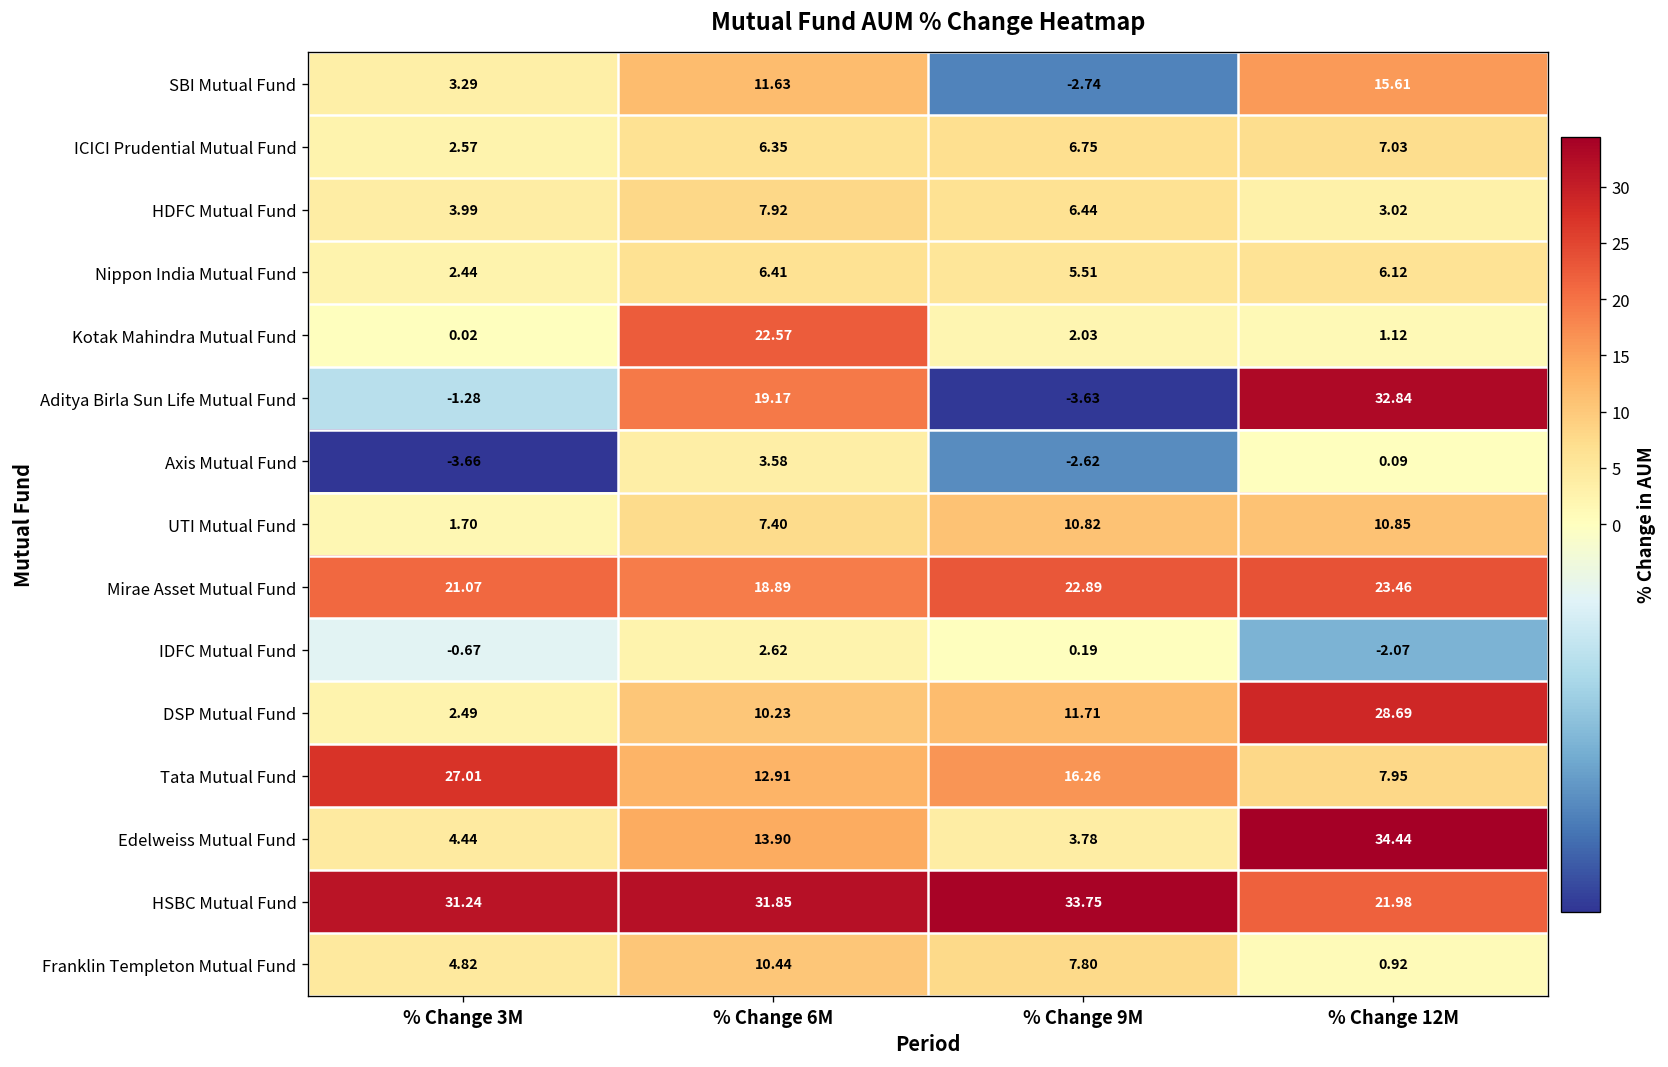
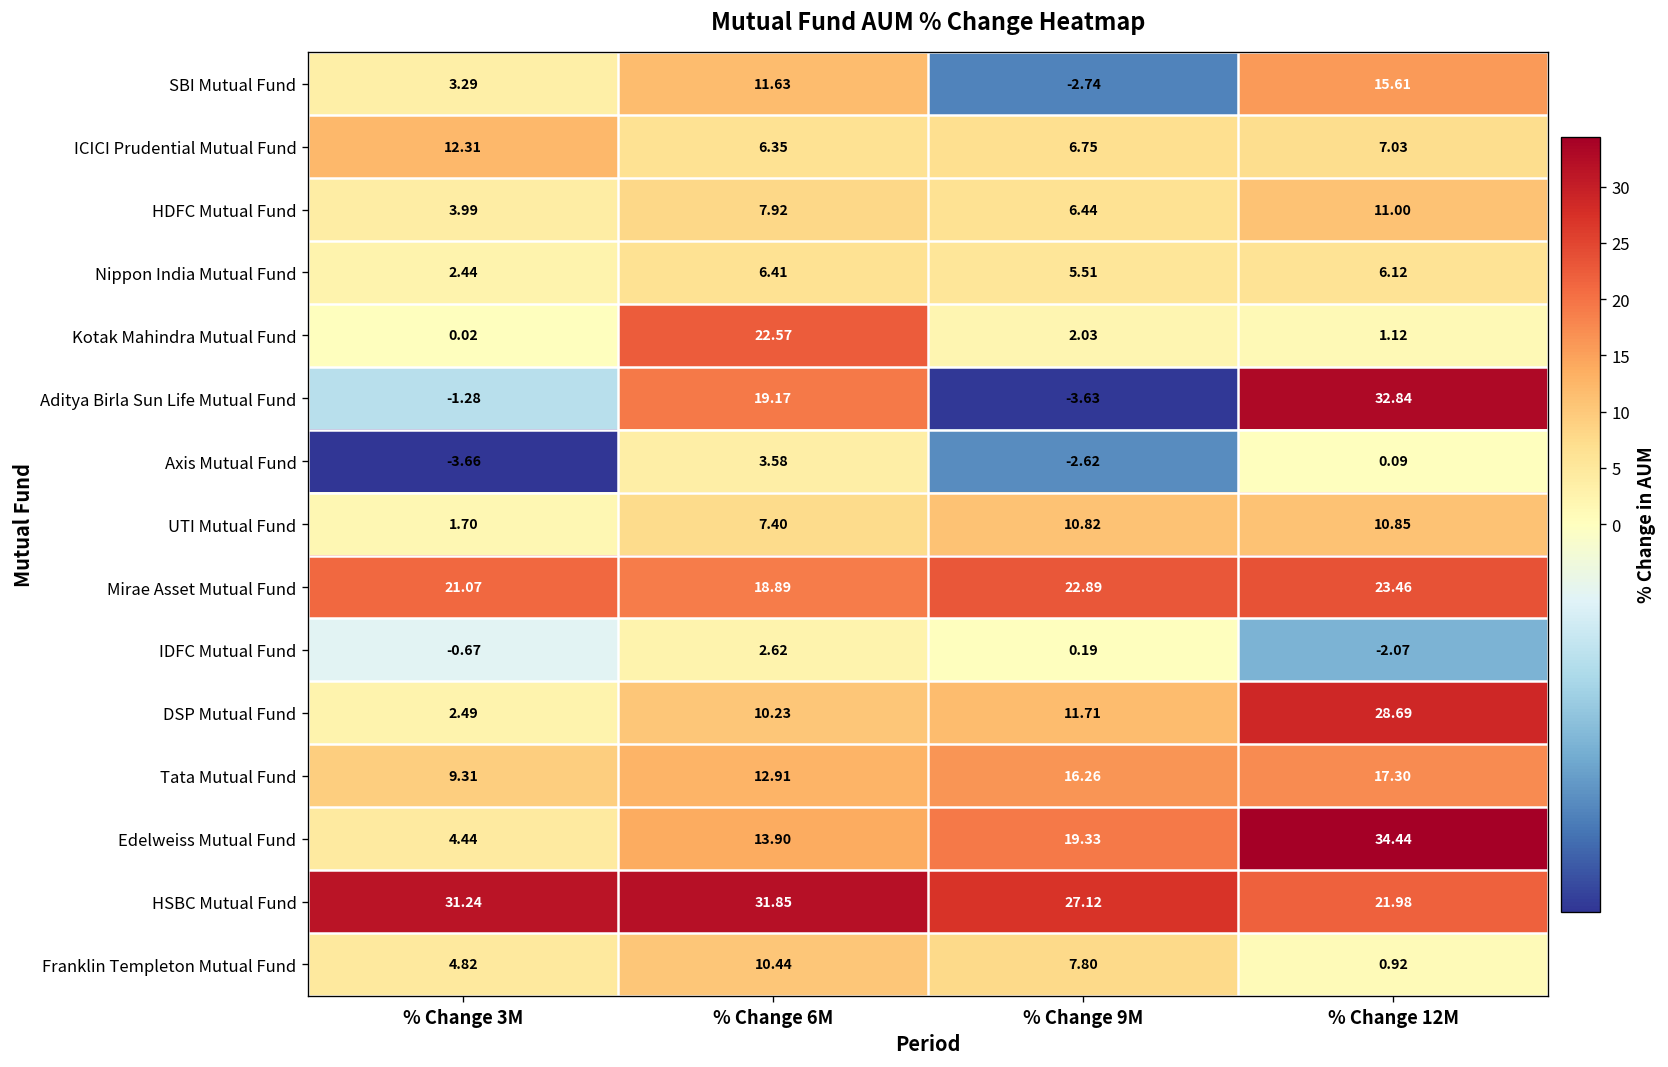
  {
    "SBI Mutual Fund": {
      "% Change 3M": 3.29,
      "% Change 6M": 11.63,
      "% Change 9M": -2.74,
      "% Change 12M": 15.61
    },
    "ICICI Prudential Mutual Fund": {
-     "% Change 3M": 2.57,
+     "% Change 3M": 12.31,
      "% Change 6M": 6.35,
      "% Change 9M": 6.75,
      "% Change 12M": 7.03
    },
    "HDFC Mutual Fund": {
      "% Change 3M": 3.99,
      "% Change 6M": 7.92,
      "% Change 9M": 6.44,
-     "% Change 12M": 3.02
+     "% Change 12M": 11.00
    },
    "Nippon India Mutual Fund": {
      "% Change 3M": 2.44,
      "% Change 6M": 6.41,
      "% Change 9M": 5.51,
      "% Change 12M": 6.12
    },
    "Kotak Mahindra Mutual Fund": {
      "% Change 3M": 0.02,
      "% Change 6M": 22.57,
      "% Change 9M": 2.03,
      "% Change 12M": 1.12
    },
    "Aditya Birla Sun Life Mutual Fund": {
      "% Change 3M": -1.28,
      "% Change 6M": 19.17,
      "% Change 9M": -3.63,
      "% Change 12M": 32.84
    },
    "Axis Mutual Fund": {
      "% Change 3M": -3.66,
      "% Change 6M": 3.58,
      "% Change 9M": -2.62,
      "% Change 12M": 0.09
    },
    "UTI Mutual Fund": {
      "% Change 3M": 1.70,
      "% Change 6M": 7.40,
      "% Change 9M": 10.82,
      "% Change 12M": 10.85
    },
    "Mirae Asset Mutual Fund": {
      "% Change 3M": 21.07,
      "% Change 6M": 18.89,
      "% Change 9M": 22.89,
      "% Change 12M": 23.46
    },
    "IDFC Mutual Fund": {
      "% Change 3M": -0.67,
      "% Change 6M": 2.62,
      "% Change 9M": 0.19,
      "% Change 12M": -2.07
    },
    "DSP Mutual Fund": {
      "% Change 3M": 2.49,
      "% Change 6M": 10.23,
      "% Change 9M": 11.71,
      "% Change 12M": 28.69
    },
    "Tata Mutual Fund": {
-     "% Change 3M": 27.01,
+     "% Change 3M": 9.31,
      "% Change 6M": 12.91,
      "% Change 9M": 16.26,
-     "% Change 12M": 7.95
+     "% Change 12M": 17.30
    },
    "Edelweiss Mutual Fund": {
      "% Change 3M": 4.44,
      "% Change 6M": 13.90,
-     "% Change 9M": 3.78,
+     "% Change 9M": 19.33,
      "% Change 12M": 34.44
    },
    "HSBC Mutual Fund": {
      "% Change 3M": 31.24,
      "% Change 6M": 31.85,
-     "% Change 9M": 33.75,
+     "% Change 9M": 27.12,
      "% Change 12M": 21.98
    },
    "Franklin Templeton Mutual Fund": {
      "% Change 3M": 4.82,
      "% Change 6M": 10.44,
      "% Change 9M": 7.80,
      "% Change 12M": 0.92
    }
  }
